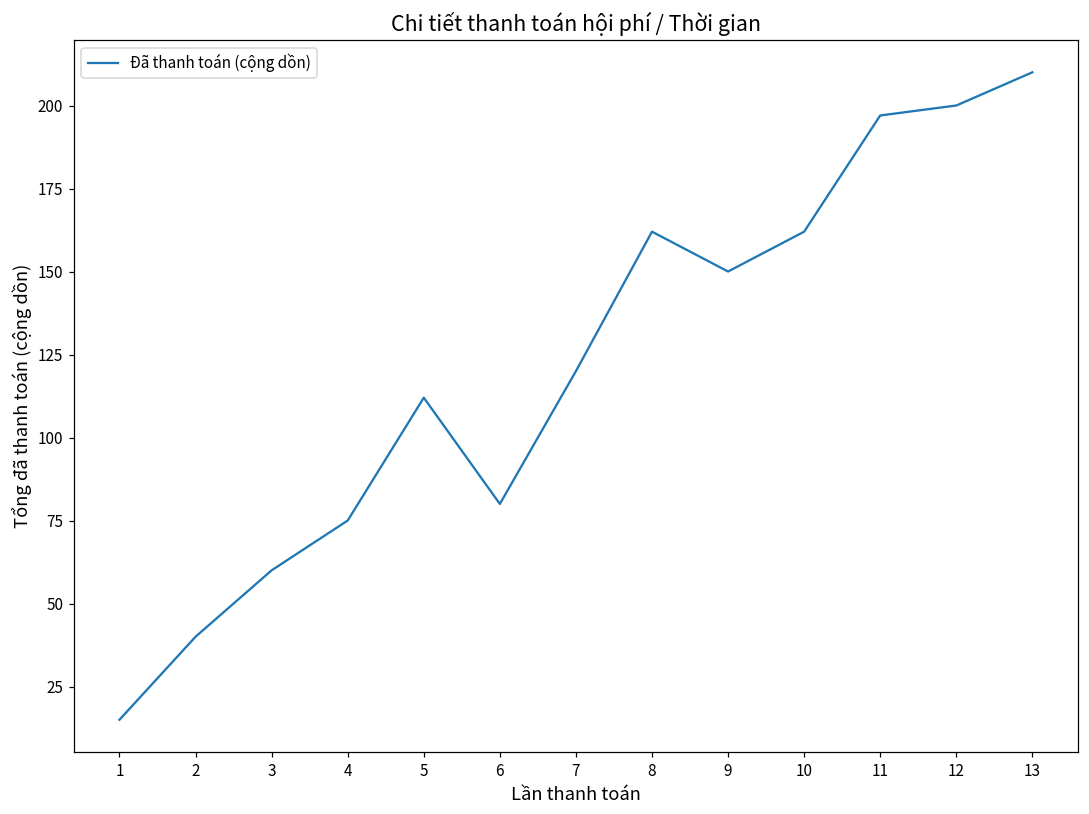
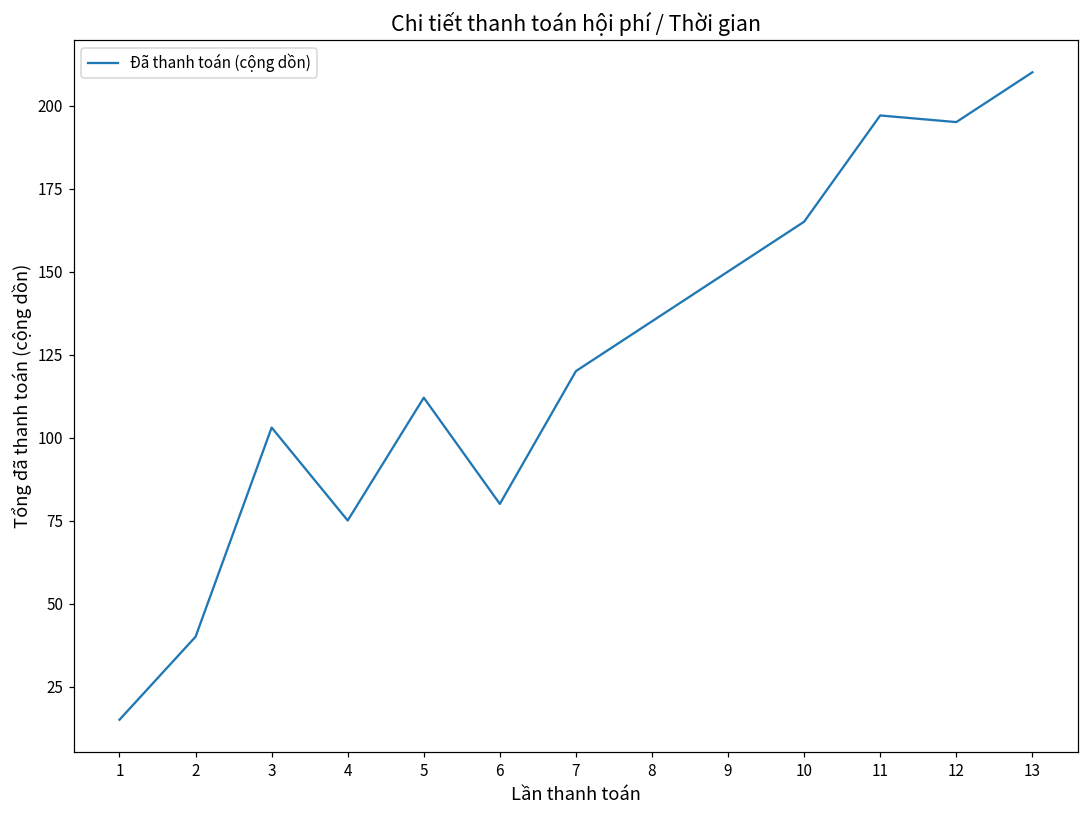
  {
    "1": 15,
    "2": 40,
-   "3": 60,
+   "3": 103,
    "4": 75,
    "5": 112,
    "6": 80,
    "7": 120,
-   "8": 162,
+   "8": 135,
    "9": 150,
-   "10": 162,
+   "10": 165,
    "11": 197,
-   "12": 200,
+   "12": 195,
    "13": 210
  }
